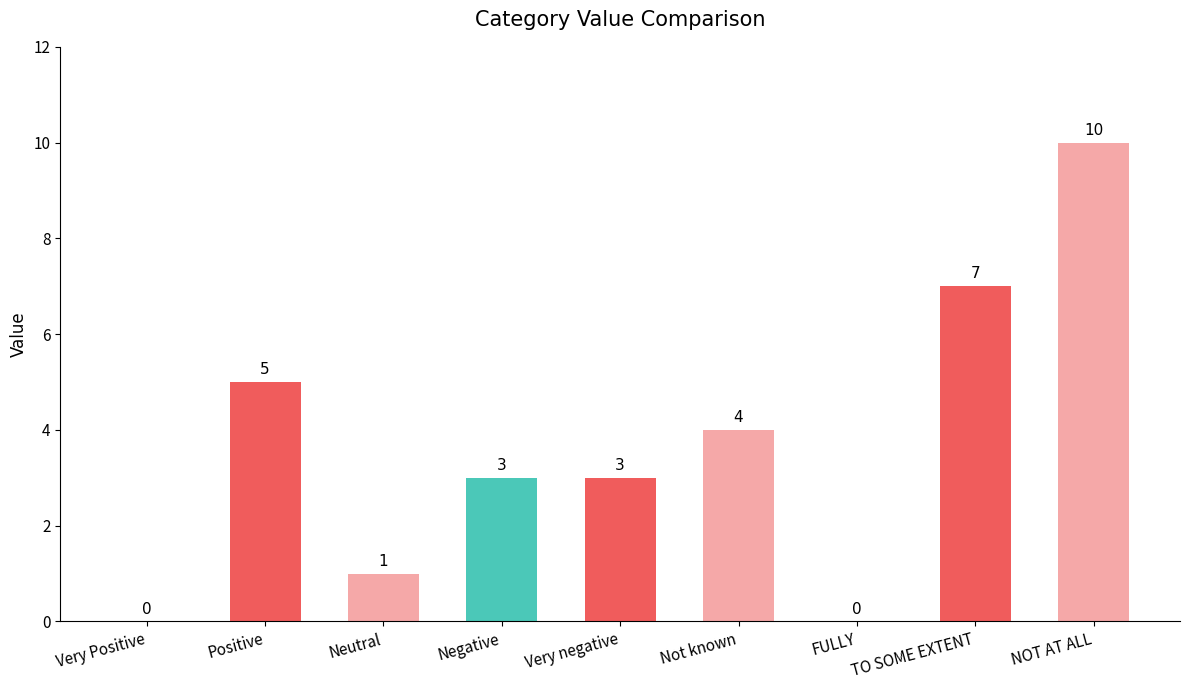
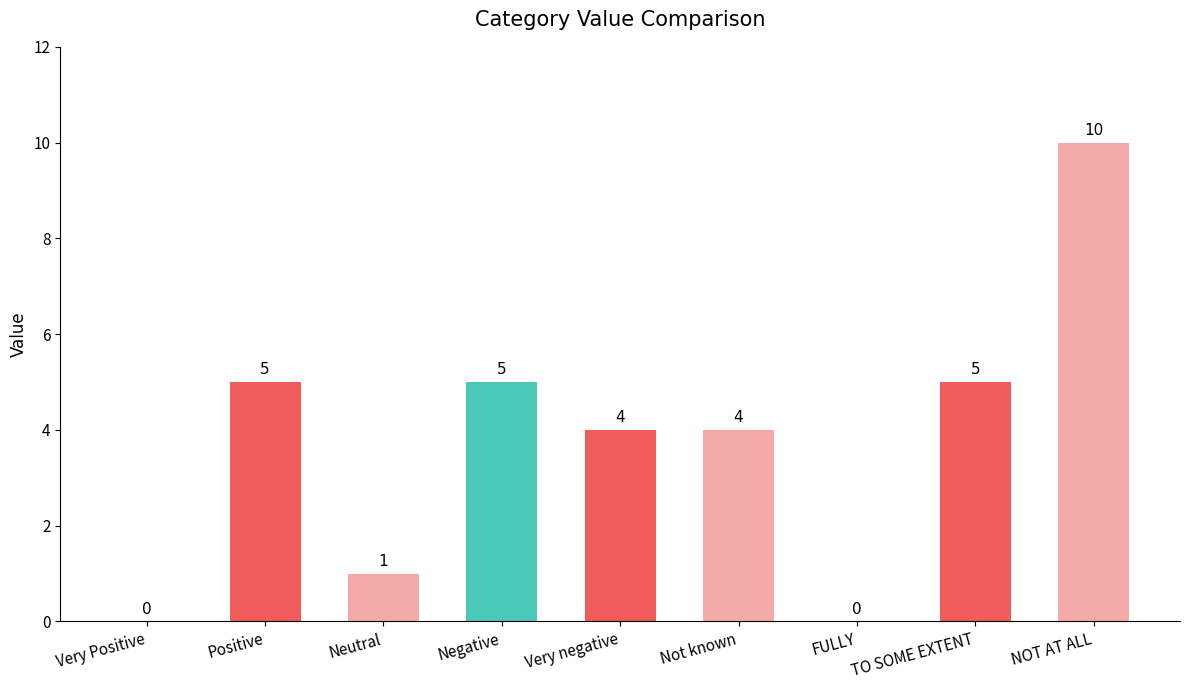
  {
    "Very Positive": 0,
    "Positive": 5,
    "Neutral": 1,
-   "Negative": 3,
-   "Very negative": 3,
+   "Negative": 5,
+   "Very negative": 4,
    "Not known": 4,
    "FULLY": 0,
-   "TO SOME EXTENT": 7,
+   "TO SOME EXTENT": 5,
    "NOT AT ALL": 10
  }
